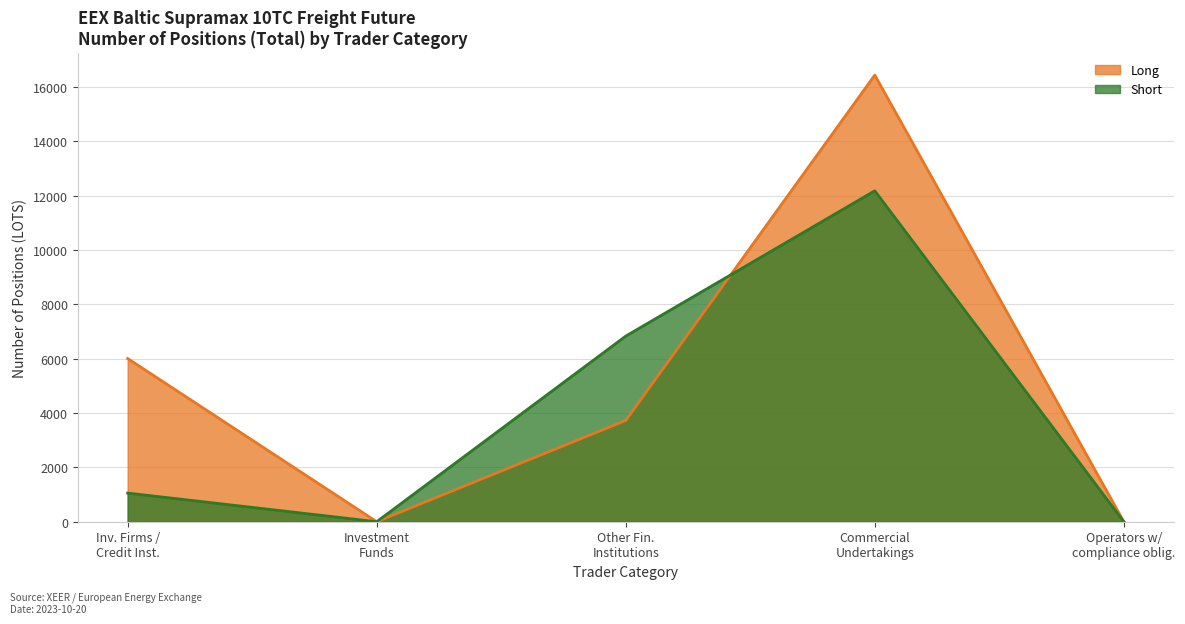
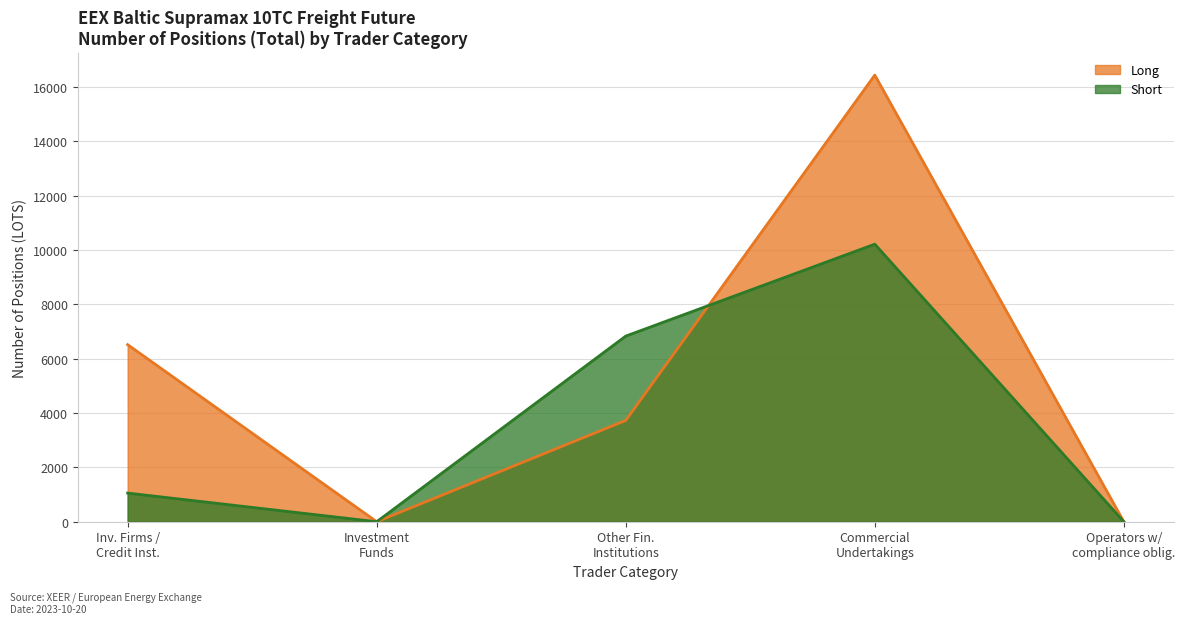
  {
    "Long": {
-     "Inv. Firms / Credit Inst.": 6000,
+     "Inv. Firms / Credit Inst.": 6500,
      "Other Fin. Institutions": 3700,
      "Commercial Undertakings": 16400
    },
    "Short": {
      "Inv. Firms / Credit Inst.": 1100,
      "Other Fin. Institutions": 6800,
-     "Commercial Undertakings": 12200
+     "Commercial Undertakings": 10200
    }
  }
